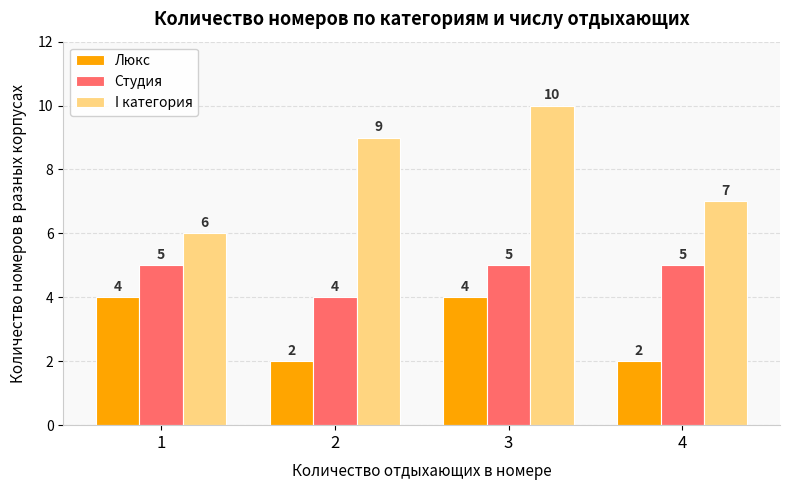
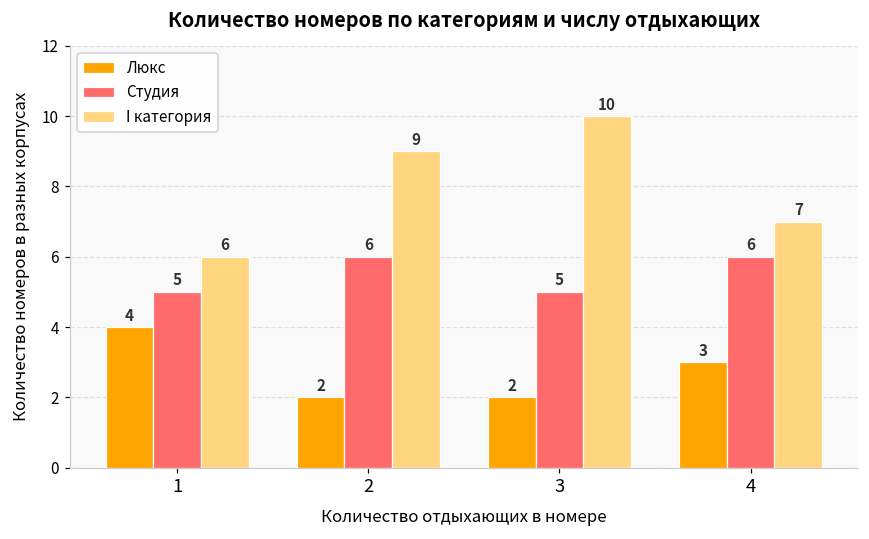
  {
    "Люкс": {
      "1": 4,
      "2": 2,
-     "3": 4,
-     "4": 2
+     "3": 2,
+     "4": 3
    },
    "Студия": {
      "1": 5,
-     "2": 4,
+     "2": 6,
      "3": 5,
-     "4": 5
+     "4": 6
    },
    "I категория": {
      "1": 6,
      "2": 9,
      "3": 10,
      "4": 7
    }
  }
